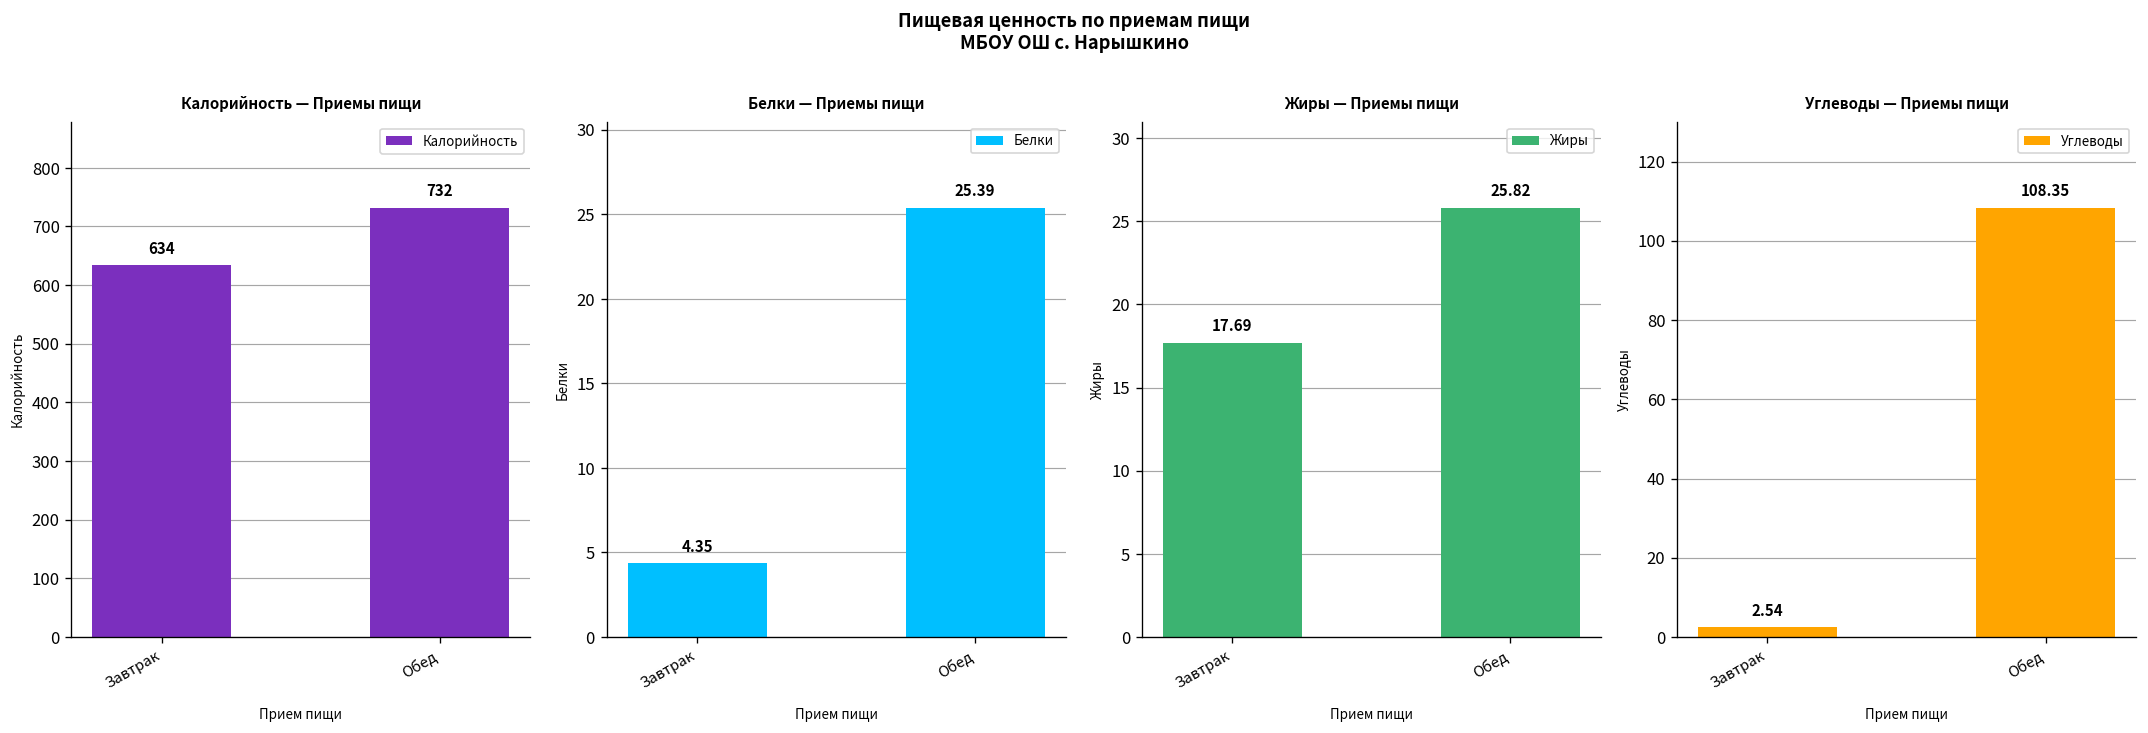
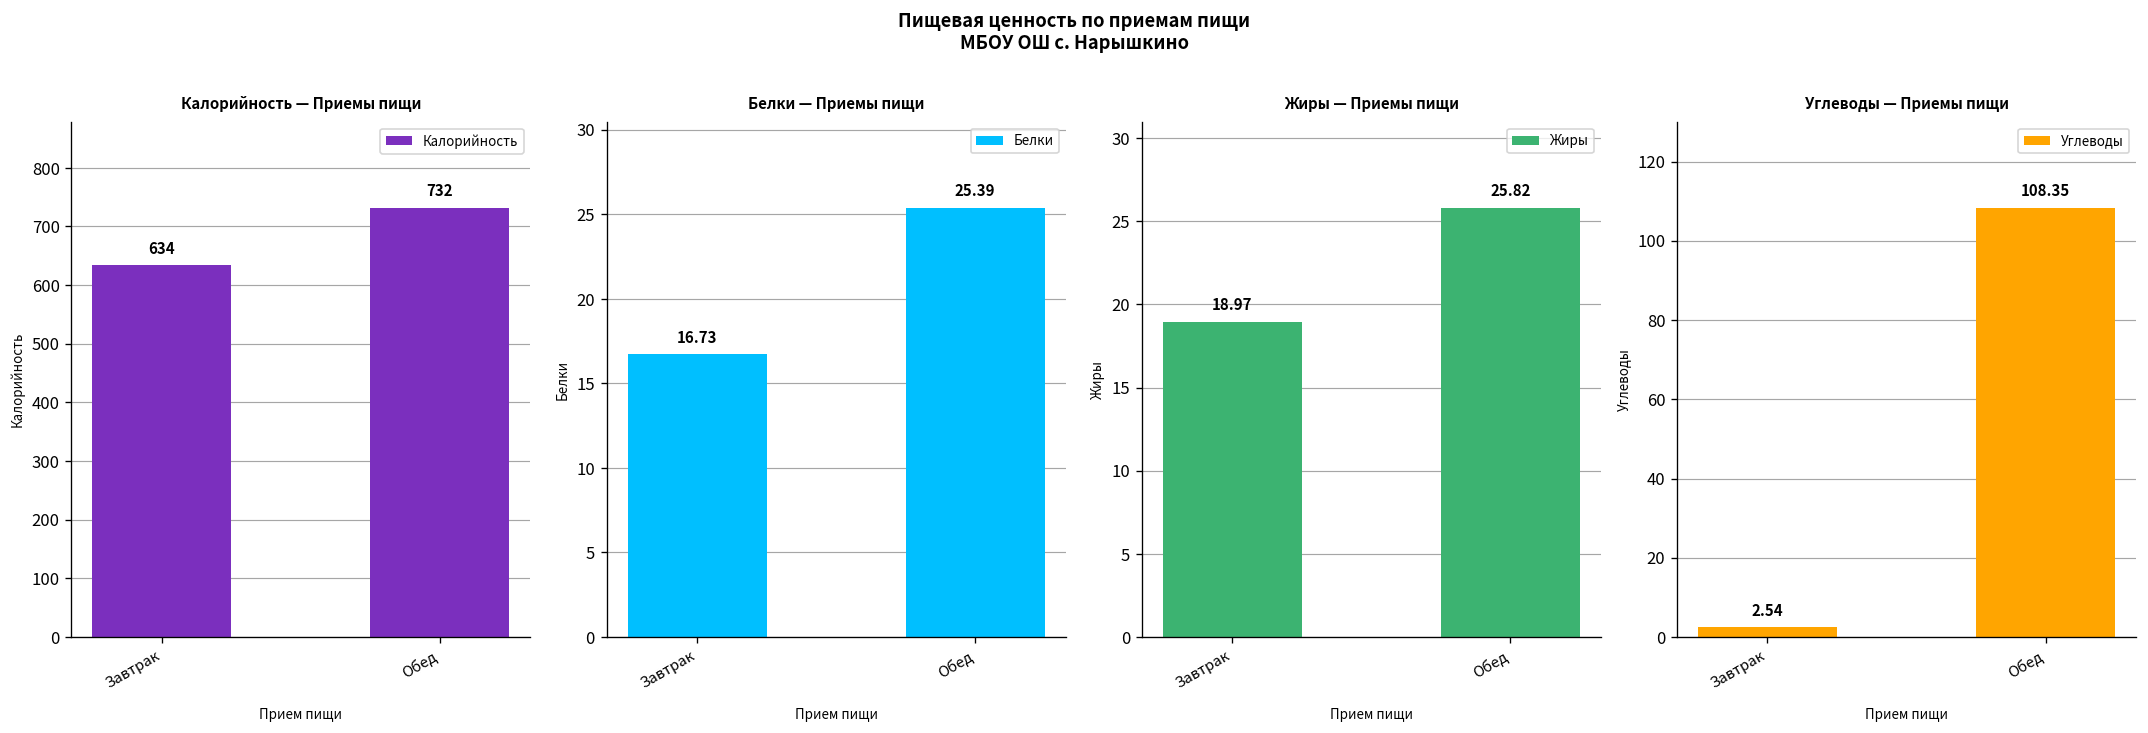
  {
    "Калорийность — Приемы пищи": {
      "Завтрак": 634,
      "Обед": 732
    },
    "Белки — Приемы пищи": {
-     "Завтрак": 4.35,
+     "Завтрак": 16.73,
      "Обед": 25.39
    },
    "Жиры — Приемы пищи": {
-     "Завтрак": 17.69,
+     "Завтрак": 18.97,
      "Обед": 25.82
    },
    "Углеводы — Приемы пищи": {
      "Завтрак": 2.54,
      "Обед": 108.35
    }
  }
